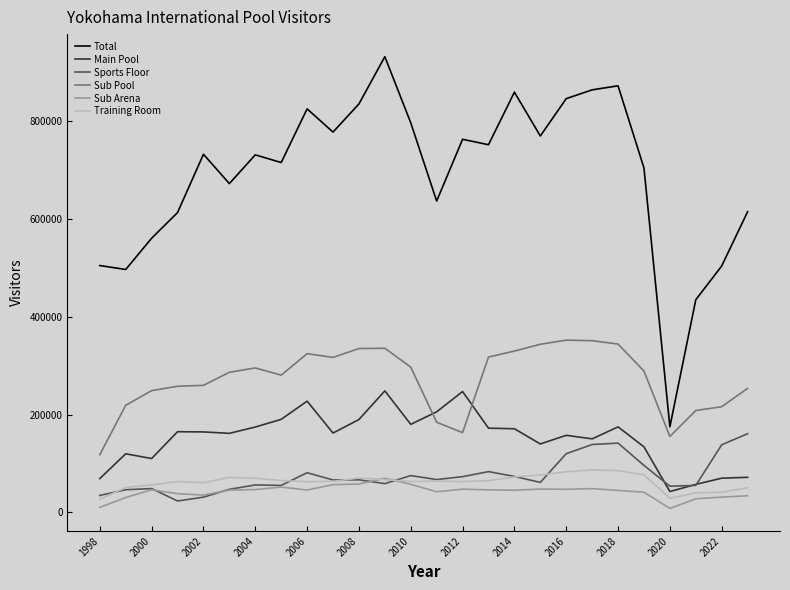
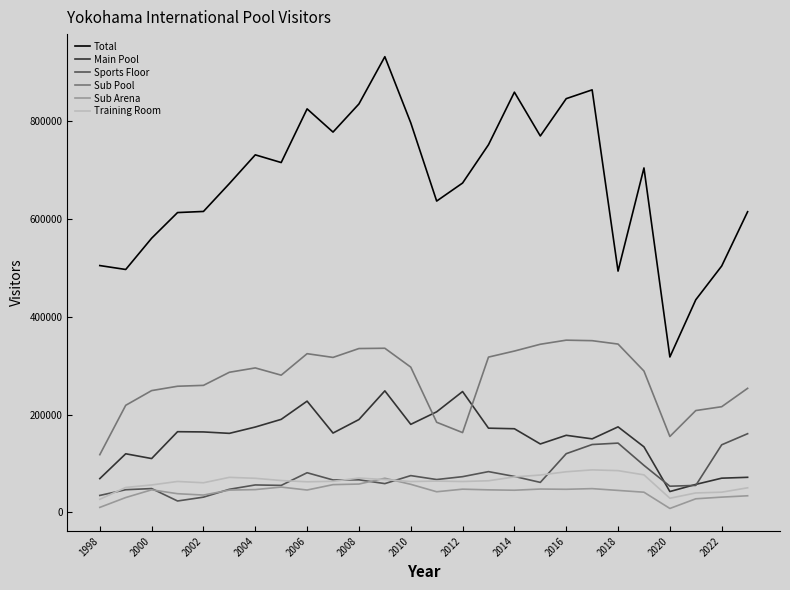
  {
    "Total": {
      "1998": 500000,
      "2000": 560000,
-     "2002": 730000,
+     "2002": 620000,
      "2004": 730000,
      "2006": 830000,
      "2008": 840000,
      "2010": 800000,
-     "2012": 760000,
+     "2012": 670000,
      "2014": 860000,
      "2016": 850000,
-     "2018": 870000,
-     "2020": 170000,
+     "2018": 490000,
+     "2020": 320000,
      "2022": 500000
    }
  }
